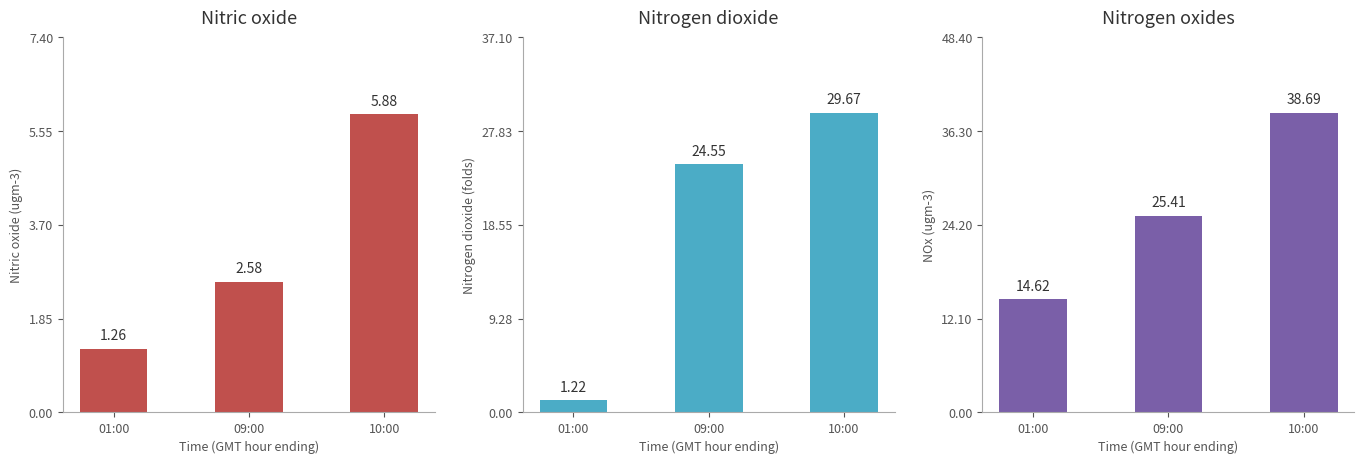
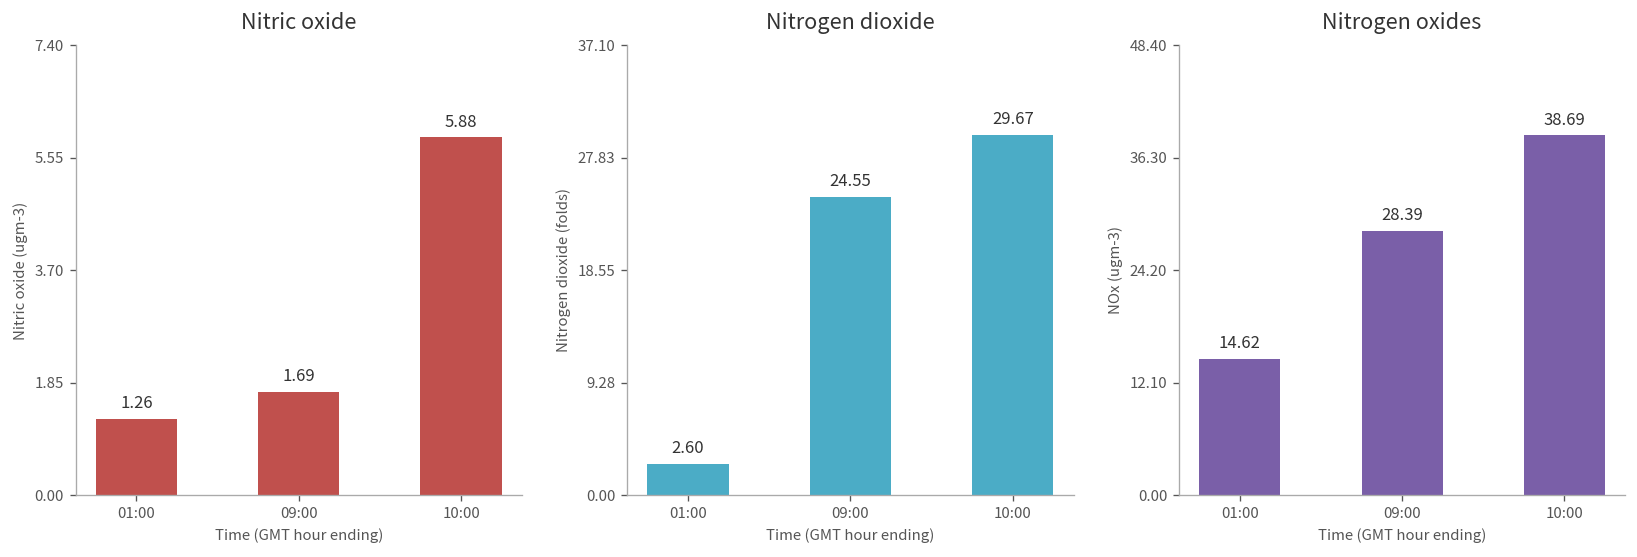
  {
    "Nitric oxide": {
      "01:00": 1.26,
-     "09:00": 2.58,
+     "09:00": 1.69,
      "10:00": 5.88
    },
    "Nitrogen dioxide": {
-     "01:00": 1.22,
+     "01:00": 2.60,
      "09:00": 24.55,
      "10:00": 29.67
    },
    "Nitrogen oxides": {
      "01:00": 14.62,
-     "09:00": 25.41,
+     "09:00": 28.39,
      "10:00": 38.69
    }
  }
